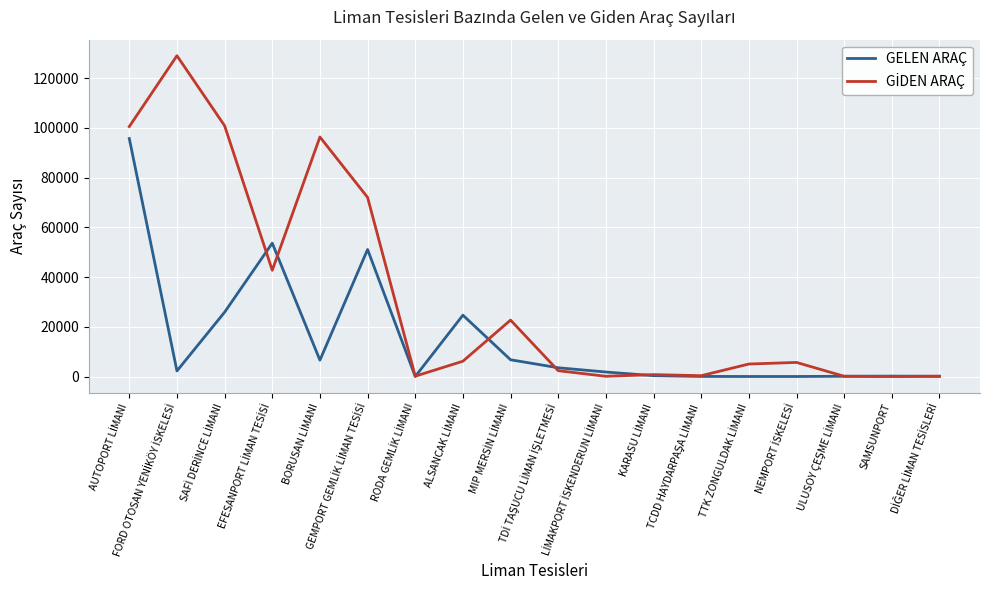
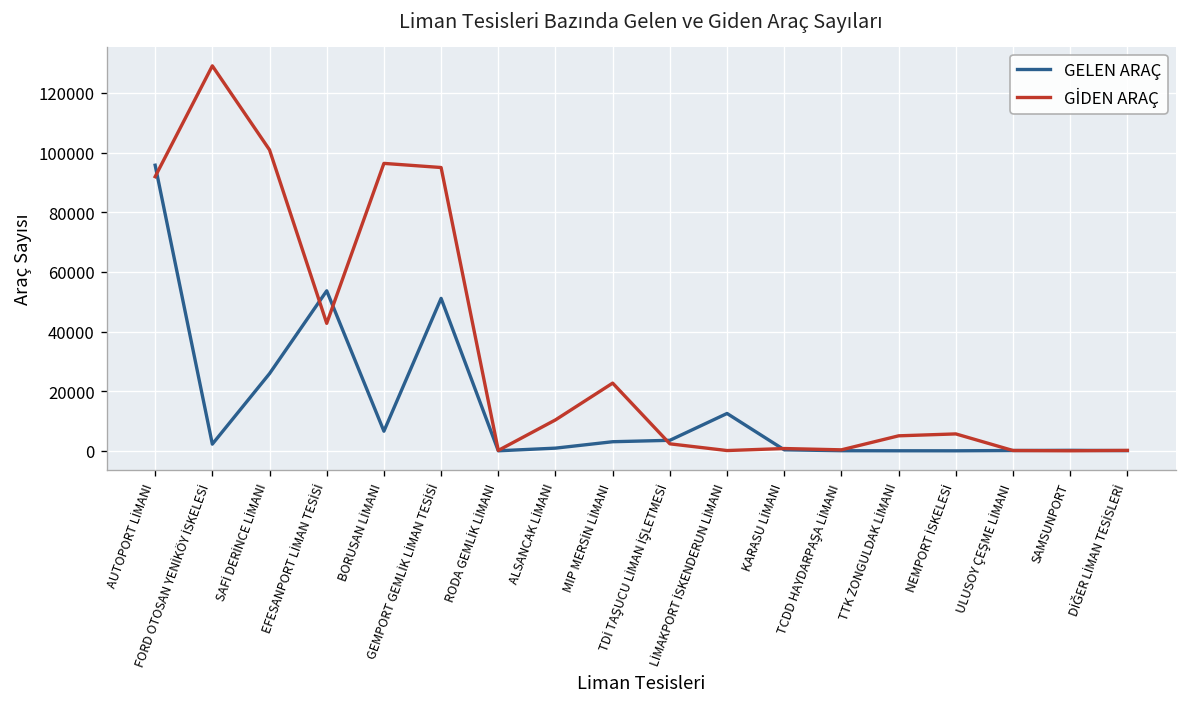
  {
    "GELEN ARAÇ": {
      "AUTOPORT LİMANI": 96000,
      "FORD OTOSAN YENİKÖY İSKELESİ": 2000,
      "SAFİ DERİNCE LİMANI": 26000,
      "EFESANPORT LİMAN TESİSİ": 54000,
      "BORUSAN LİMANI": 7000,
      "GEMPORT GEMLİK LİMAN TESİSİ": 51000,
-     "ALSANCAK LİMANI": 25000,
-     "MIP MERSİN LİMANI": 7000,
+     "ALSANCAK LİMANI": 1000,
+     "MIP MERSİN LİMANI": 3000,
      "TDİ TAŞUCU LİMAN İŞLETMESİ": 4000,
-     "LİMAKPORT İSKENDERUN LİMANI": 2000,
+     "LİMAKPORT İSKENDERUN LİMANI": 13000,
      "TTK ZONGULDAK LİMANI": 0,
      "NEMPORT İSKELESİ": 0
    },
    "GİDEN ARAÇ": {
-     "AUTOPORT LİMANI": 101000,
+     "AUTOPORT LİMANI": 92000,
      "FORD OTOSAN YENİKÖY İSKELESİ": 129000,
      "SAFİ DERİNCE LİMANI": 101000,
      "EFESANPORT LİMAN TESİSİ": 43000,
      "BORUSAN LİMANI": 96000,
-     "GEMPORT GEMLİK LİMAN TESİSİ": 72000,
-     "ALSANCAK LİMANI": 6000,
+     "GEMPORT GEMLİK LİMAN TESİSİ": 95000,
+     "ALSANCAK LİMANI": 10000,
      "MIP MERSİN LİMANI": 23000,
      "TDİ TAŞUCU LİMAN İŞLETMESİ": 2000,
      "LİMAKPORT İSKENDERUN LİMANI": 0,
      "TTK ZONGULDAK LİMANI": 5000,
      "NEMPORT İSKELESİ": 6000
    }
  }
